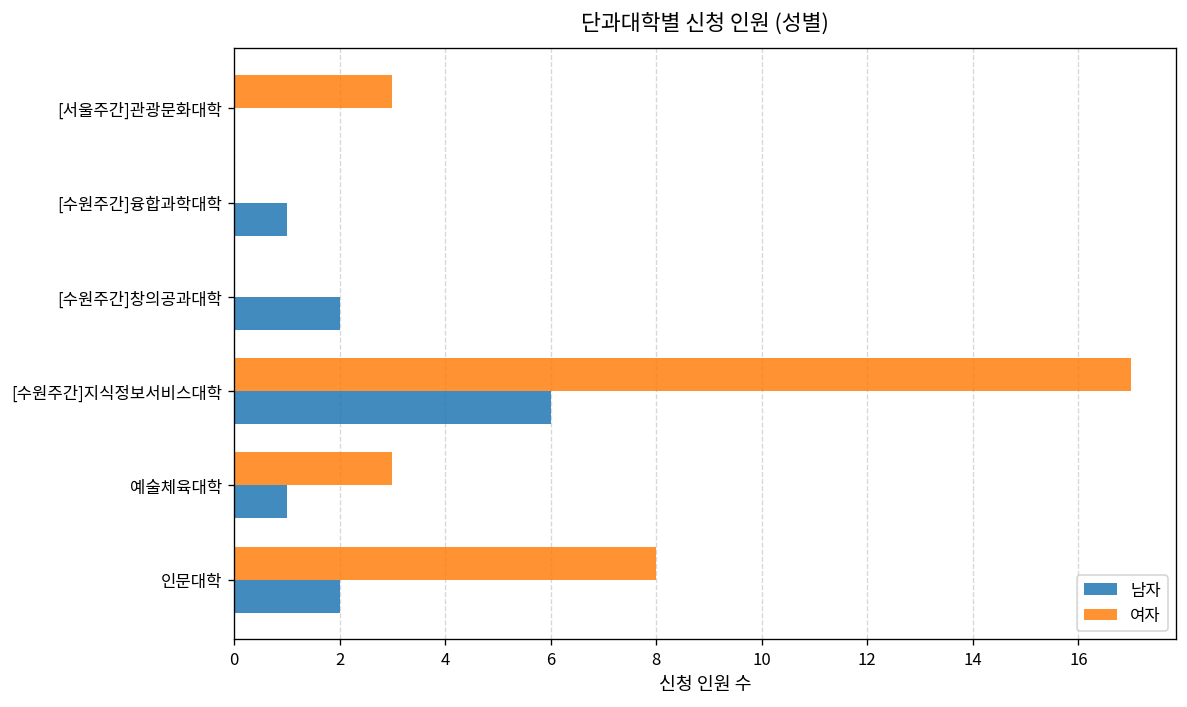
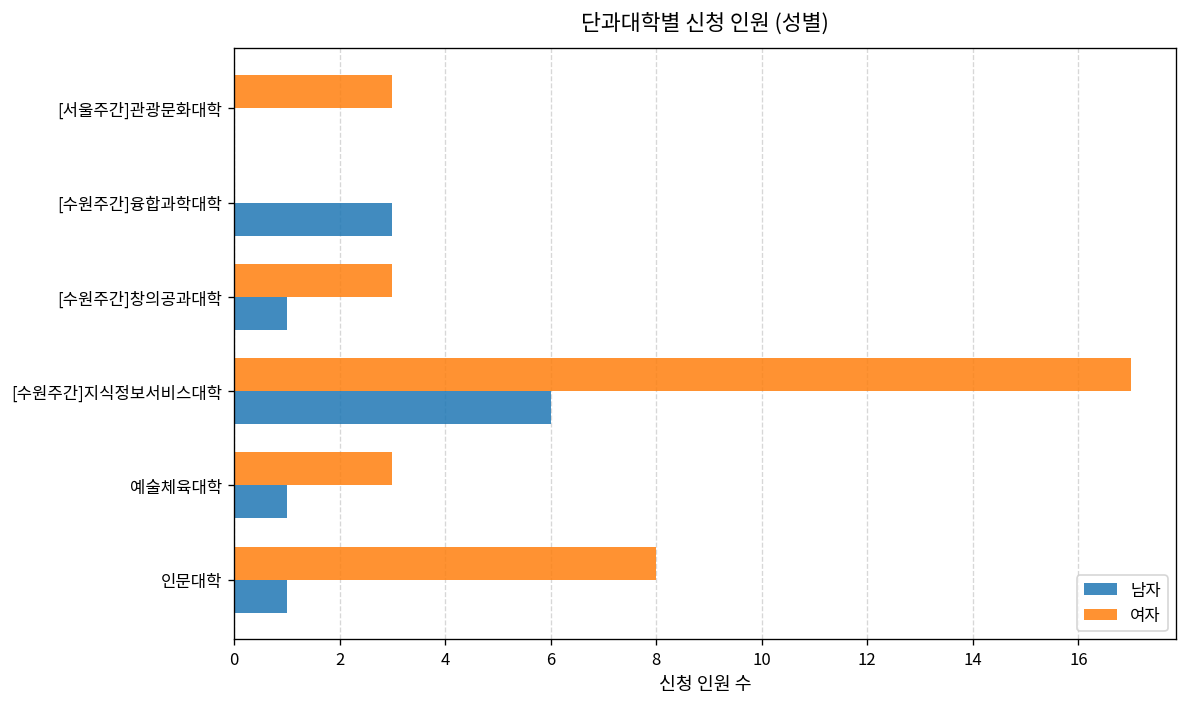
  {
    "남자": {
      "[서울주간]관광문화대학": 0,
-     "[수원주간]융합과학대학": 1,
-     "[수원주간]창의공과대학": 2,
+     "[수원주간]융합과학대학": 3,
+     "[수원주간]창의공과대학": 1,
      "[수원주간]지식정보서비스대학": 6,
      "예술체육대학": 1,
-     "인문대학": 2
+     "인문대학": 1
    },
    "여자": {
      "[서울주간]관광문화대학": 3,
      "[수원주간]융합과학대학": 0,
-     "[수원주간]창의공과대학": 0,
+     "[수원주간]창의공과대학": 3,
      "[수원주간]지식정보서비스대학": 17,
      "예술체육대학": 3,
      "인문대학": 8
    }
  }
